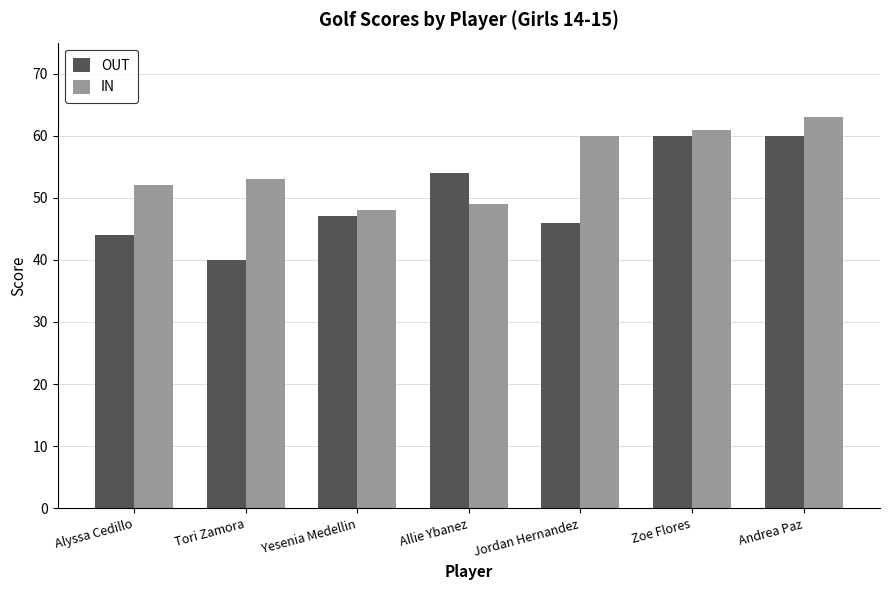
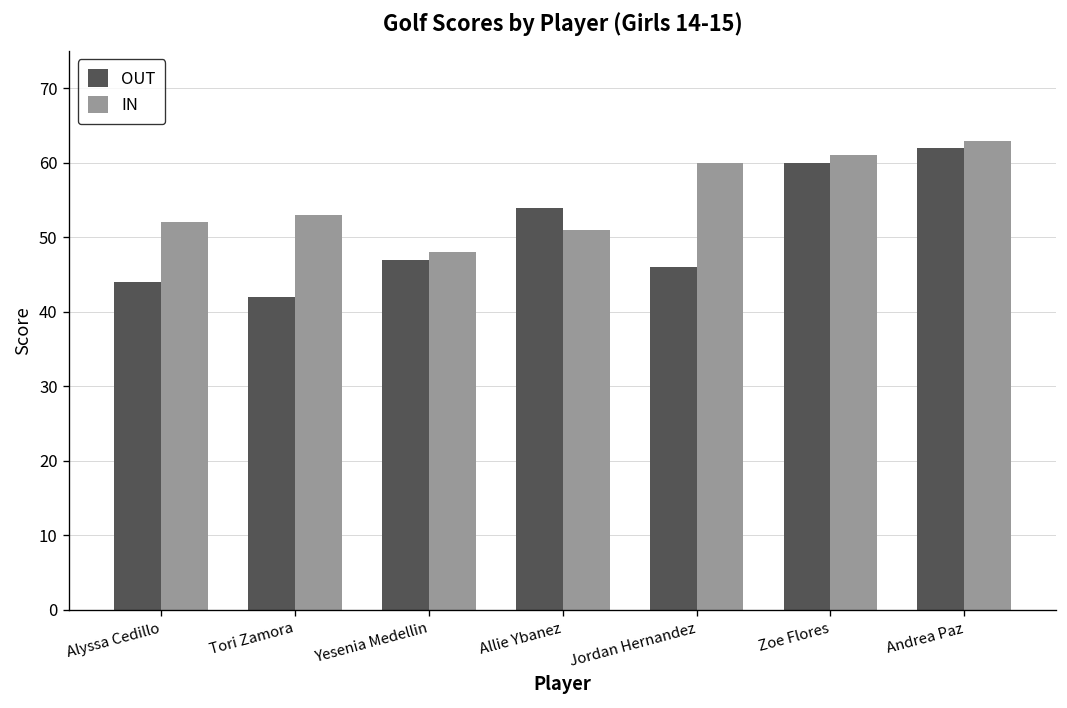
  {
    "OUT": {
      "Alyssa Cedillo": 44,
-     "Tori Zamora": 40,
+     "Tori Zamora": 42,
      "Yesenia Medellin": 47,
      "Allie Ybanez": 54,
      "Jordan Hernandez": 46,
      "Zoe Flores": 60,
-     "Andrea Paz": 60
+     "Andrea Paz": 62
    },
    "IN": {
      "Alyssa Cedillo": 52,
      "Tori Zamora": 53,
      "Yesenia Medellin": 48,
-     "Allie Ybanez": 49,
+     "Allie Ybanez": 51,
      "Jordan Hernandez": 60,
      "Zoe Flores": 61,
      "Andrea Paz": 63
    }
  }
